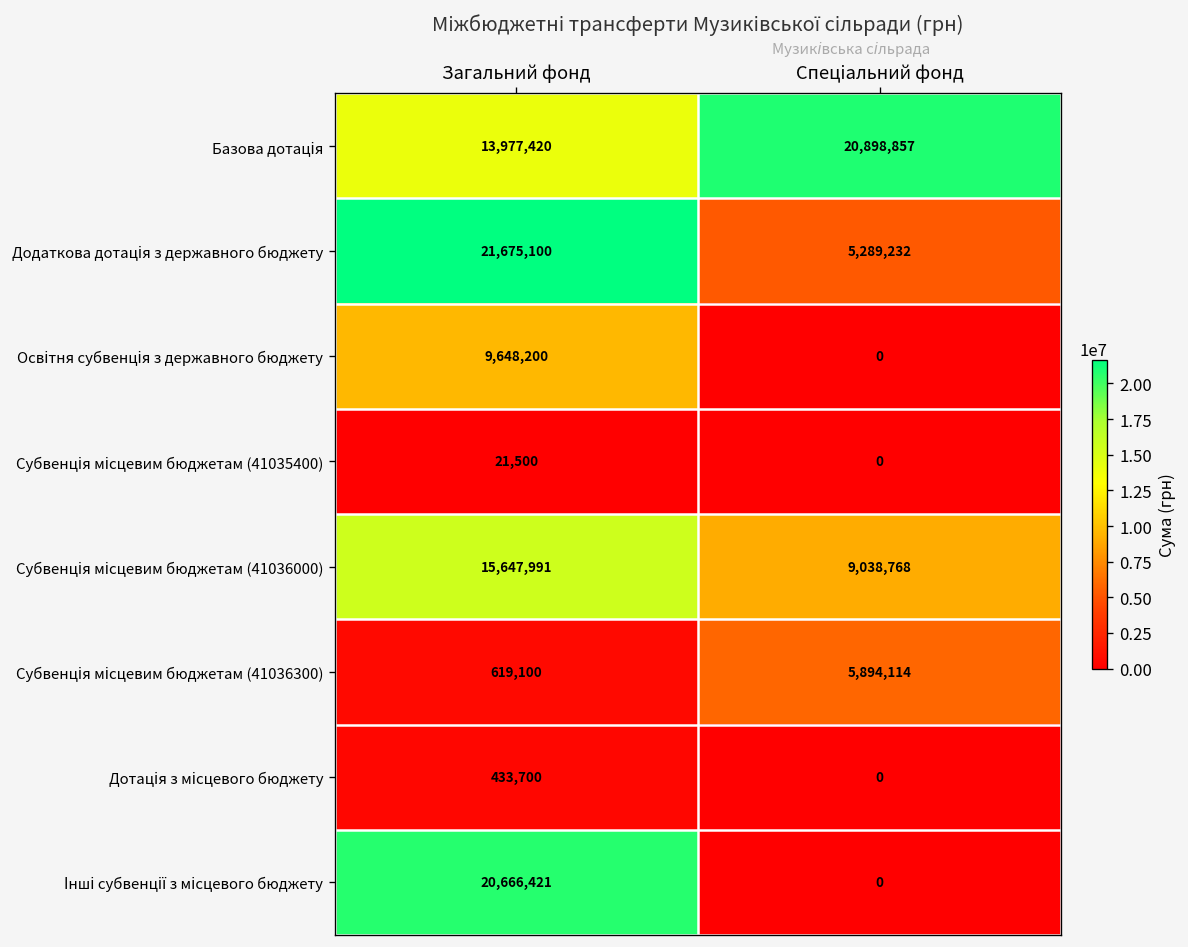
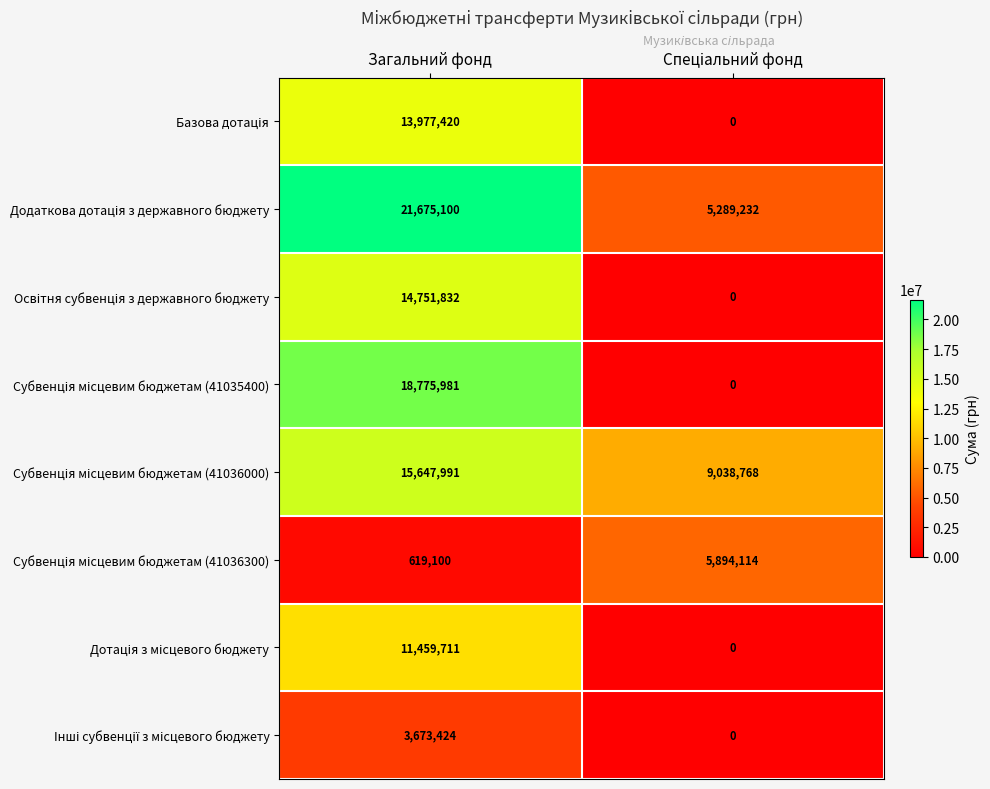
  {
    "Базова дотація": {
      "Загальний фонд": "13,977,420",
-     "Спеціальний фонд": "20,898,857"
+     "Спеціальний фонд": "0"
    },
    "Додаткова дотація з державного бюджету": {
      "Загальний фонд": "21,675,100",
      "Спеціальний фонд": "5,289,232"
    },
    "Освітня субвенція з державного бюджету": {
-     "Загальний фонд": "9,648,200",
+     "Загальний фонд": "14,751,832",
      "Спеціальний фонд": "0"
    },
    "Субвенція місцевим бюджетам (41035400)": {
-     "Загальний фонд": "21,500",
+     "Загальний фонд": "18,775,981",
      "Спеціальний фонд": "0"
    },
    "Субвенція місцевим бюджетам (41036000)": {
      "Загальний фонд": "15,647,991",
      "Спеціальний фонд": "9,038,768"
    },
    "Субвенція місцевим бюджетам (41036300)": {
      "Загальний фонд": "619,100",
      "Спеціальний фонд": "5,894,114"
    },
    "Дотація з місцевого бюджету": {
-     "Загальний фонд": "433,700",
+     "Загальний фонд": "11,459,711",
      "Спеціальний фонд": "0"
    },
    "Інші субвенції з місцевого бюджету": {
-     "Загальний фонд": "20,666,421",
+     "Загальний фонд": "3,673,424",
      "Спеціальний фонд": "0"
    }
  }
